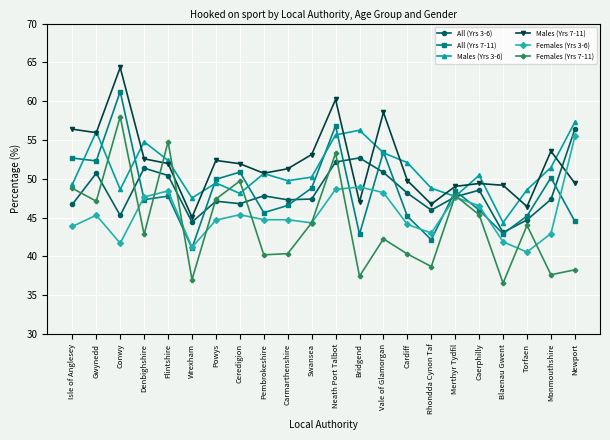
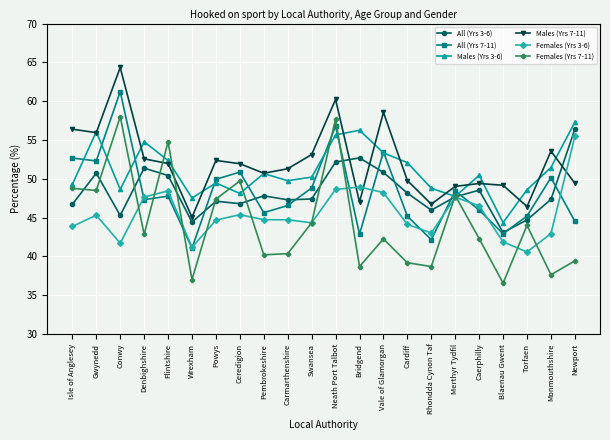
  {
    "Females (Yrs 7-11)": {
      "Isle of Anglesey": 49,
-     "Gwynedd": 47,
+     "Gwynedd": 48,
      "Conwy": 58,
      "Denbighshire": 43,
      "Flintshire": 55,
      "Wrexham": 37,
      "Ceredigion": 50,
      "Pembrokeshire": 40,
      "Carmarthenshire": 40,
-     "Neath Port Talbot": 53,
-     "Bridgend": 37,
+     "Neath Port Talbot": 58,
+     "Bridgend": 39,
      "Vale of Glamorgan": 42,
-     "Cardiff": 40,
+     "Cardiff": 39,
      "Rhondda Cynon Taf": 39,
-     "Caerphilly": 45,
+     "Caerphilly": 42,
      "Blaenau Gwent": 37,
      "Torfaen": 44,
      "Monmouthshire": 38,
-     "Newport": 38
+     "Newport": 39
    }
  }
